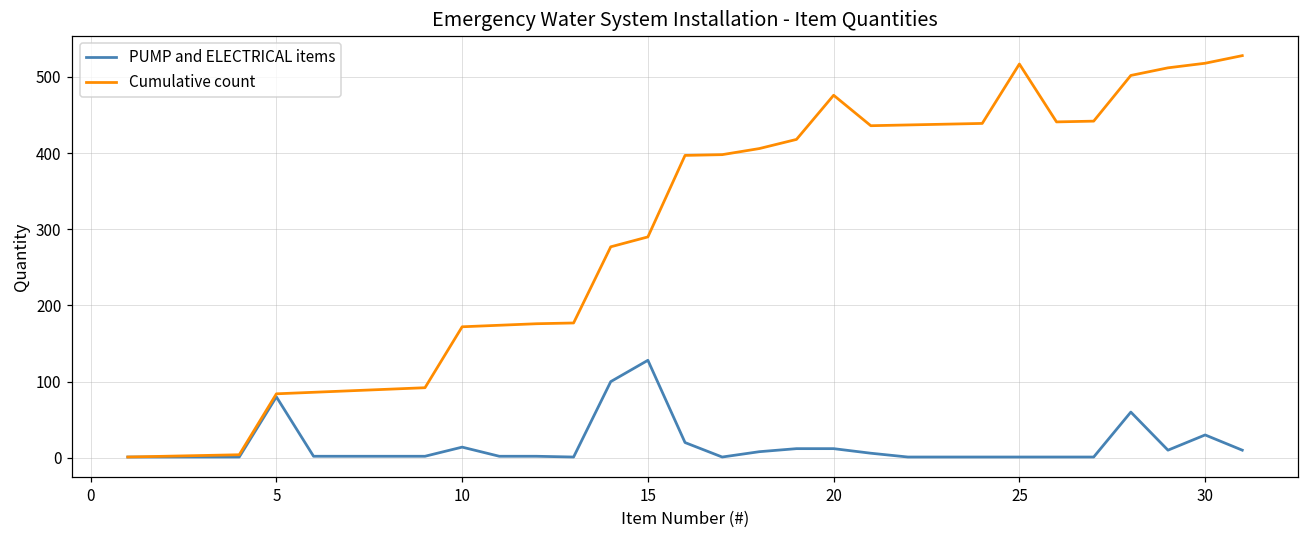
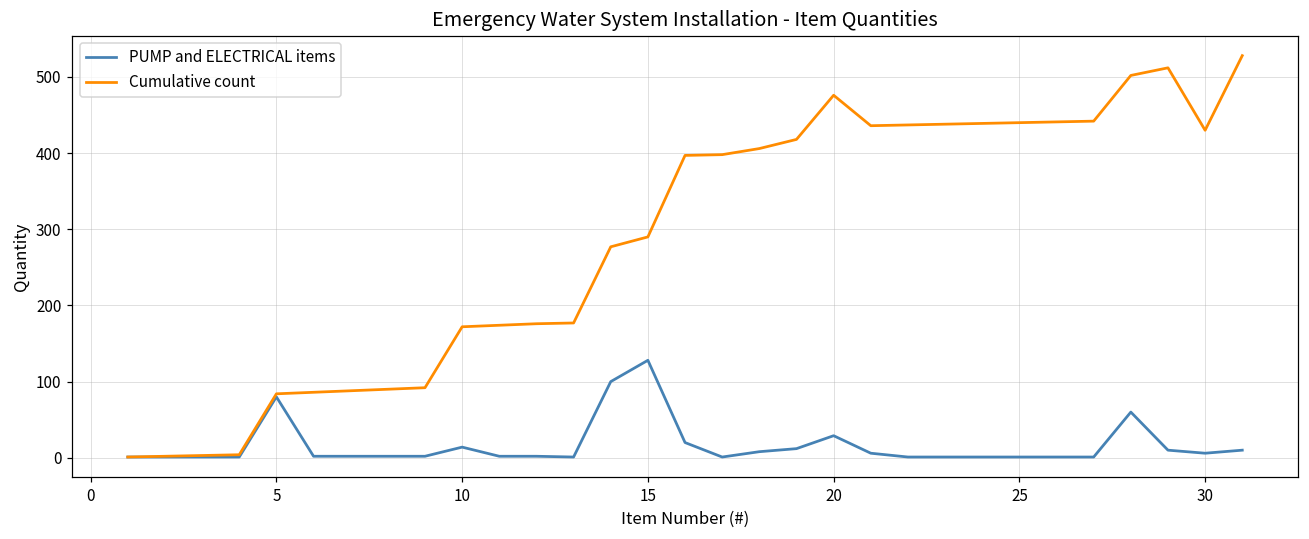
  {
    "PUMP and ELECTRICAL items": {
      "5": 80,
      "10": 10,
      "15": 130,
-     "20": 10,
+     "20": 30,
      "25": 0,
-     "30": 30
+     "30": 10
    },
    "Cumulative count": {
      "5": 80,
      "10": 170,
      "15": 290,
      "20": 480,
-     "25": 520,
-     "30": 520
+     "25": 440,
+     "30": 430
    }
  }
